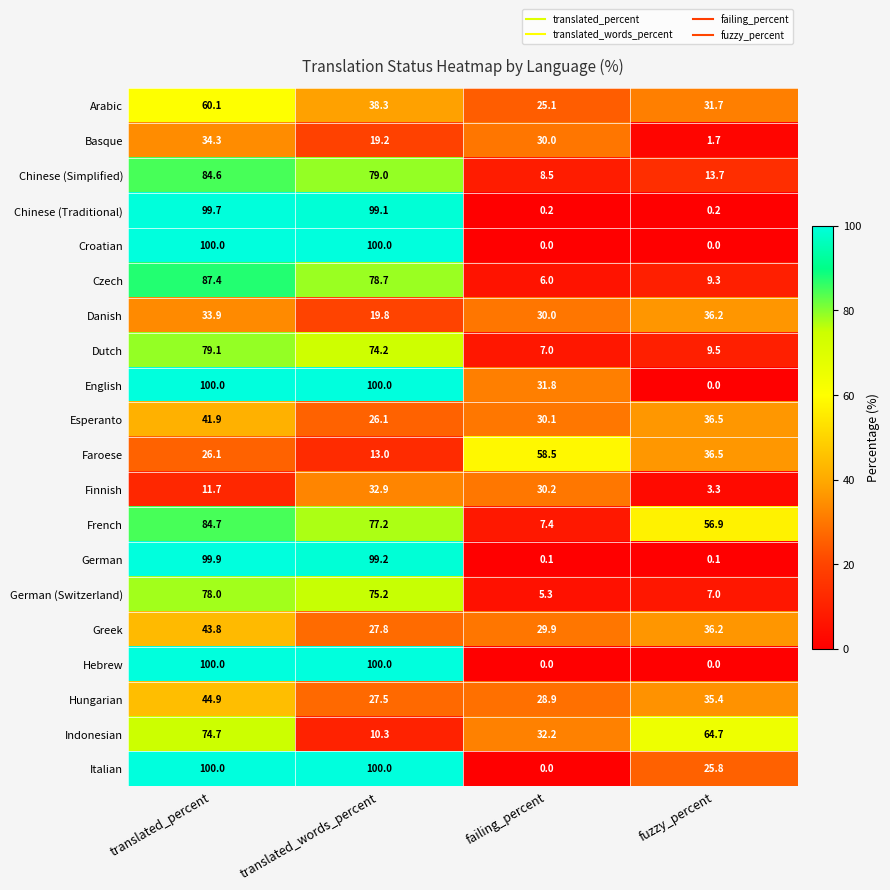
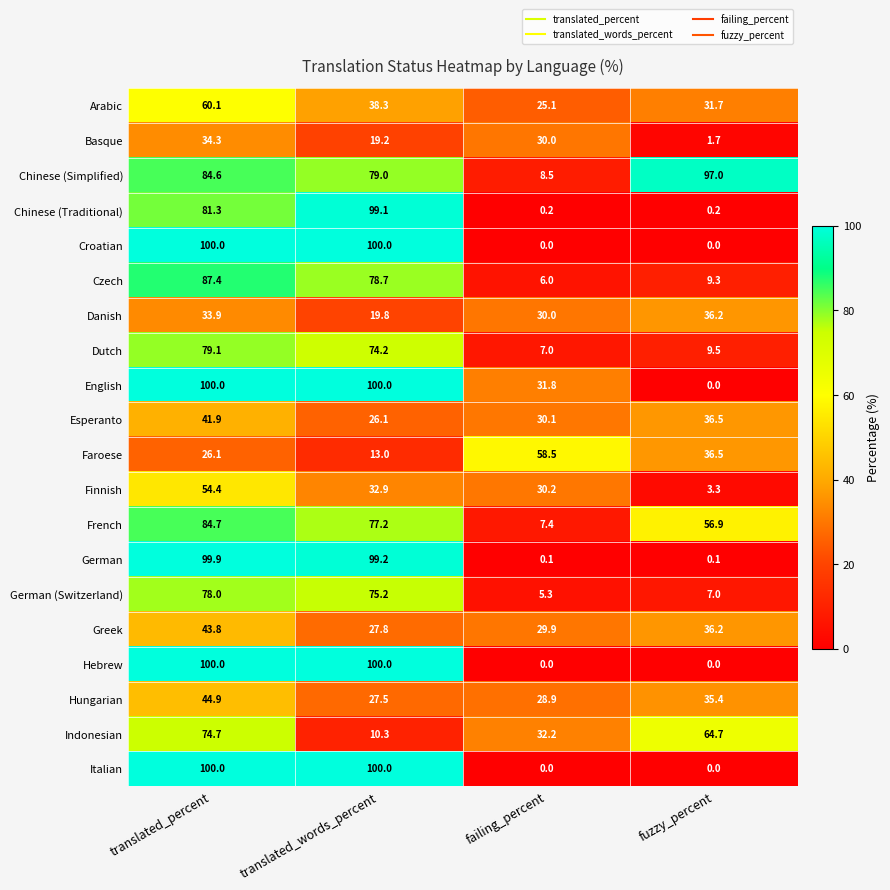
  {
    "Arabic": {
      "translated_percent": 60.1,
      "translated_words_percent": 38.3,
      "failing_percent": 25.1,
      "fuzzy_percent": 31.7
    },
    "Basque": {
      "translated_percent": 34.3,
      "translated_words_percent": 19.2,
      "failing_percent": 30.0,
      "fuzzy_percent": 1.7
    },
    "Chinese (Simplified)": {
      "translated_percent": 84.6,
      "translated_words_percent": 79.0,
      "failing_percent": 8.5,
-     "fuzzy_percent": 13.7
+     "fuzzy_percent": 97.0
    },
    "Chinese (Traditional)": {
-     "translated_percent": 99.7,
+     "translated_percent": 81.3,
      "translated_words_percent": 99.1,
      "failing_percent": 0.2,
      "fuzzy_percent": 0.2
    },
    "Croatian": {
      "translated_percent": 100.0,
      "translated_words_percent": 100.0,
      "failing_percent": 0.0,
      "fuzzy_percent": 0.0
    },
    "Czech": {
      "translated_percent": 87.4,
      "translated_words_percent": 78.7,
      "failing_percent": 6.0,
      "fuzzy_percent": 9.3
    },
    "Danish": {
      "translated_percent": 33.9,
      "translated_words_percent": 19.8,
      "failing_percent": 30.0,
      "fuzzy_percent": 36.2
    },
    "Dutch": {
      "translated_percent": 79.1,
      "translated_words_percent": 74.2,
      "failing_percent": 7.0,
      "fuzzy_percent": 9.5
    },
    "English": {
      "translated_percent": 100.0,
      "translated_words_percent": 100.0,
      "failing_percent": 31.8,
      "fuzzy_percent": 0.0
    },
    "Esperanto": {
      "translated_percent": 41.9,
      "translated_words_percent": 26.1,
      "failing_percent": 30.1,
      "fuzzy_percent": 36.5
    },
    "Faroese": {
      "translated_percent": 26.1,
      "translated_words_percent": 13.0,
      "failing_percent": 58.5,
      "fuzzy_percent": 36.5
    },
    "Finnish": {
-     "translated_percent": 11.7,
+     "translated_percent": 54.4,
      "translated_words_percent": 32.9,
      "failing_percent": 30.2,
      "fuzzy_percent": 3.3
    },
    "French": {
      "translated_percent": 84.7,
      "translated_words_percent": 77.2,
      "failing_percent": 7.4,
      "fuzzy_percent": 56.9
    },
    "German": {
      "translated_percent": 99.9,
      "translated_words_percent": 99.2,
      "failing_percent": 0.1,
      "fuzzy_percent": 0.1
    },
    "German (Switzerland)": {
      "translated_percent": 78.0,
      "translated_words_percent": 75.2,
      "failing_percent": 5.3,
      "fuzzy_percent": 7.0
    },
    "Greek": {
      "translated_percent": 43.8,
      "translated_words_percent": 27.8,
      "failing_percent": 29.9,
      "fuzzy_percent": 36.2
    },
    "Hebrew": {
      "translated_percent": 100.0,
      "translated_words_percent": 100.0,
      "failing_percent": 0.0,
      "fuzzy_percent": 0.0
    },
    "Hungarian": {
      "translated_percent": 44.9,
      "translated_words_percent": 27.5,
      "failing_percent": 28.9,
      "fuzzy_percent": 35.4
    },
    "Indonesian": {
      "translated_percent": 74.7,
      "translated_words_percent": 10.3,
      "failing_percent": 32.2,
      "fuzzy_percent": 64.7
    },
    "Italian": {
      "translated_percent": 100.0,
      "translated_words_percent": 100.0,
      "failing_percent": 0.0,
-     "fuzzy_percent": 25.8
+     "fuzzy_percent": 0.0
    }
  }
